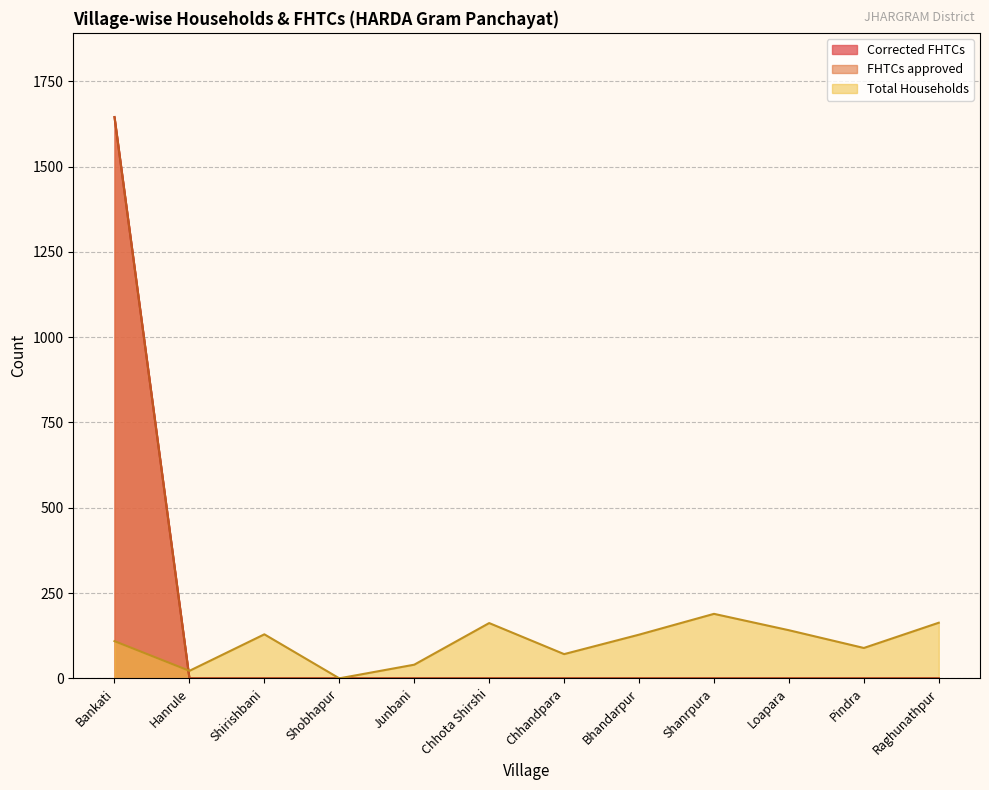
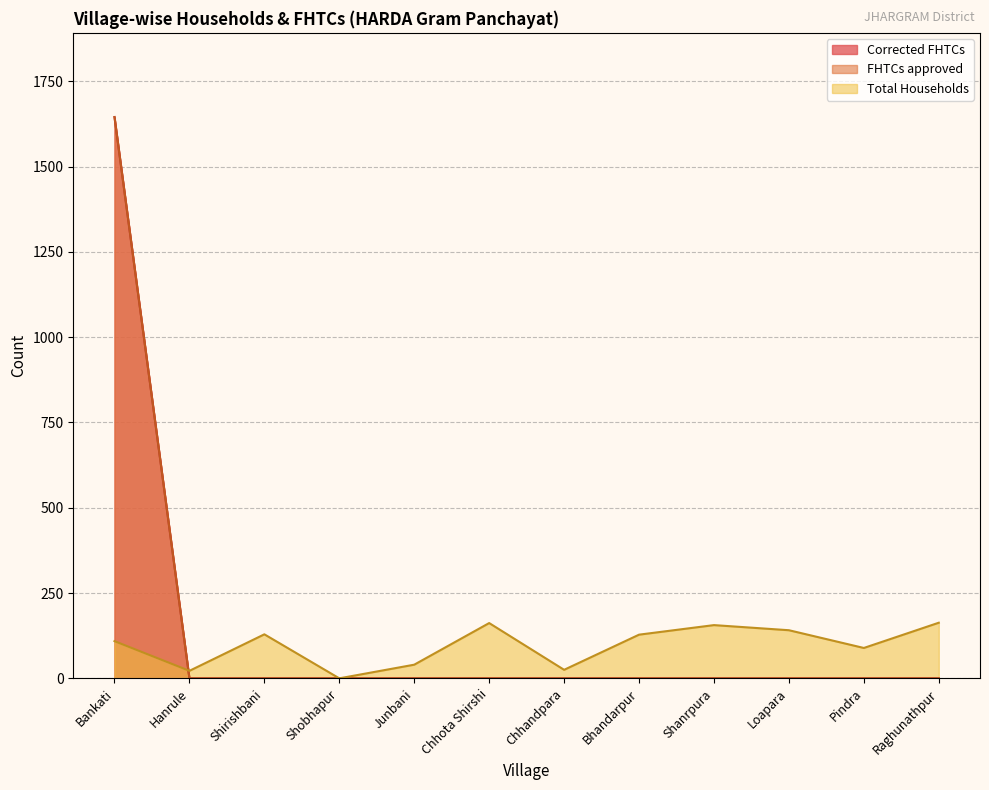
  {
    "FHTCs approved": {
      "Bankati": 1650,
      "Hanrule": 0,
      "Shirishbani": 0,
      "Junbani": 0,
      "Chhota Shirshi": 0,
      "Chhandpara": 0,
      "Bhandarpur": 0,
      "Shanrpura": 0,
      "Loapara": 0,
      "Pindra": 0,
      "Raghunathpur": 0
    },
    "Total Households": {
      "Bankati": 110,
      "Hanrule": 20,
      "Shirishbani": 130,
      "Junbani": 40,
      "Chhota Shirshi": 160,
-     "Chhandpara": 70,
+     "Chhandpara": 30,
      "Bhandarpur": 130,
-     "Shanrpura": 190,
+     "Shanrpura": 160,
      "Loapara": 140,
      "Pindra": 90,
      "Raghunathpur": 160
    }
  }
